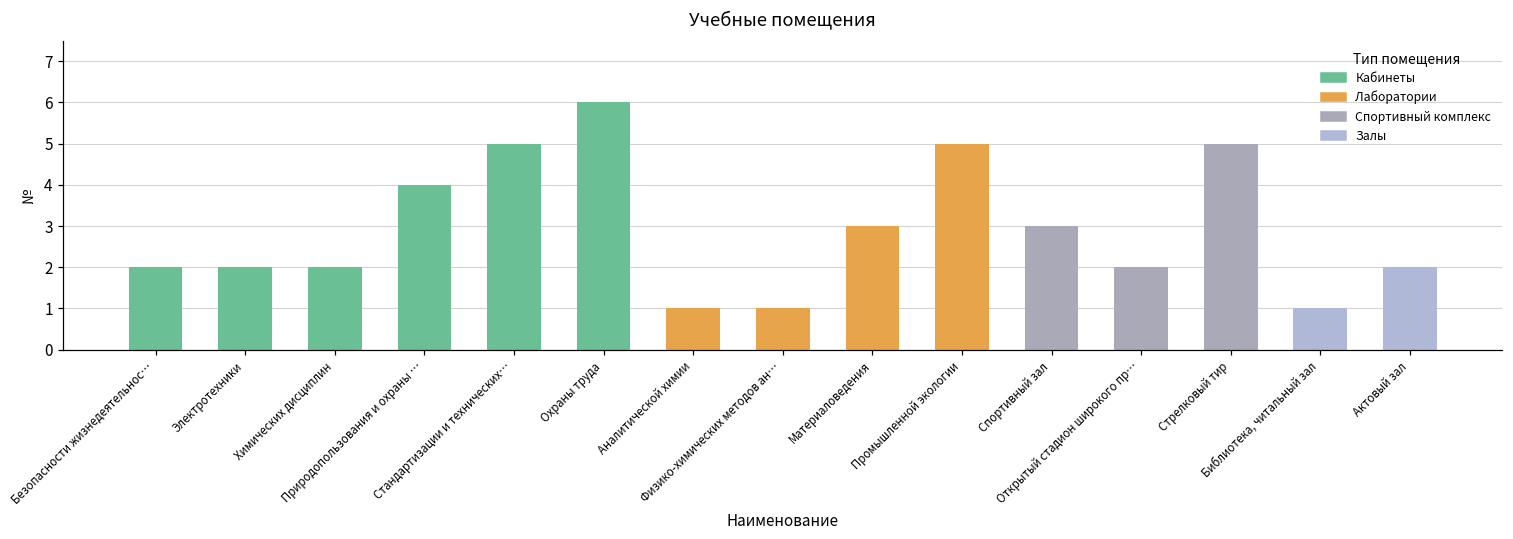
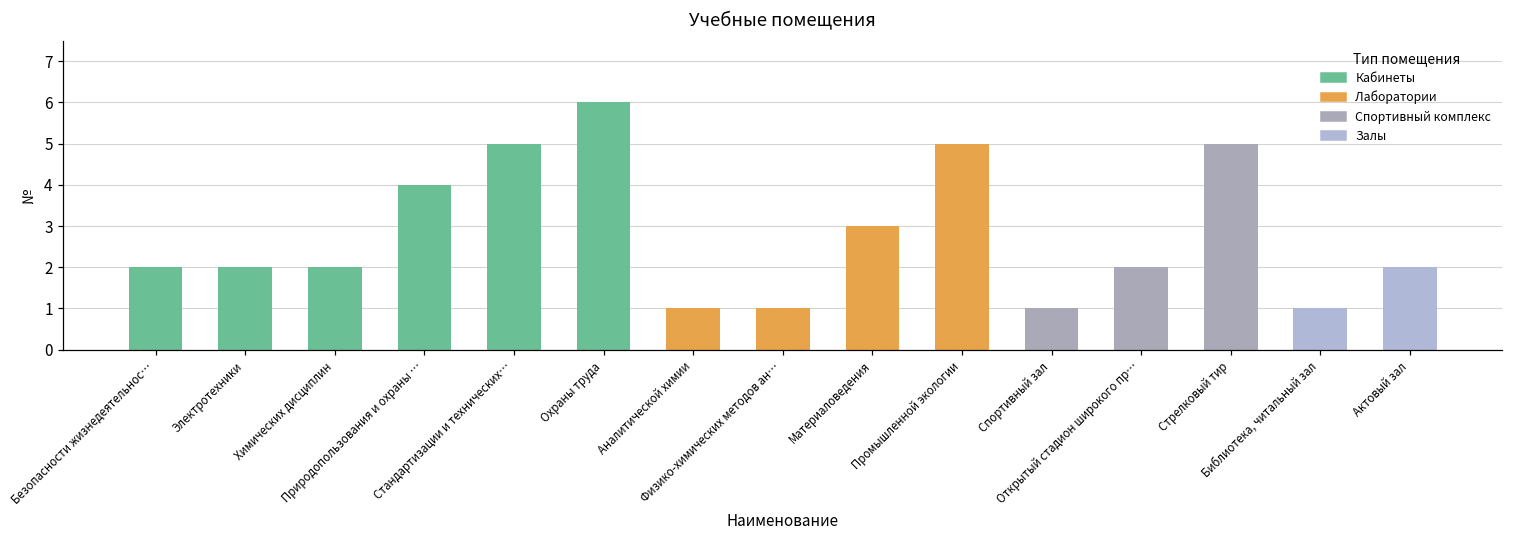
  {
    "Безопасности жизнедеятельнос…": 2,
    "Электротехники": 2,
    "Химических дисциплин": 2,
    "Природопользования и охраны …": 4,
    "Стандартизации и технических…": 5,
    "Охраны труда": 6,
    "Аналитической химии": 1,
    "Физико-химических методов ан…": 1,
    "Материаловедения": 3,
    "Промышленной экологии": 5,
-   "Спортивный зал": 3,
+   "Спортивный зал": 1,
    "Открытый стадион широкого пр…": 2,
    "Стрелковый тир": 5,
    "Библиотека, читальный зал": 1,
    "Актовый зал": 2
  }
